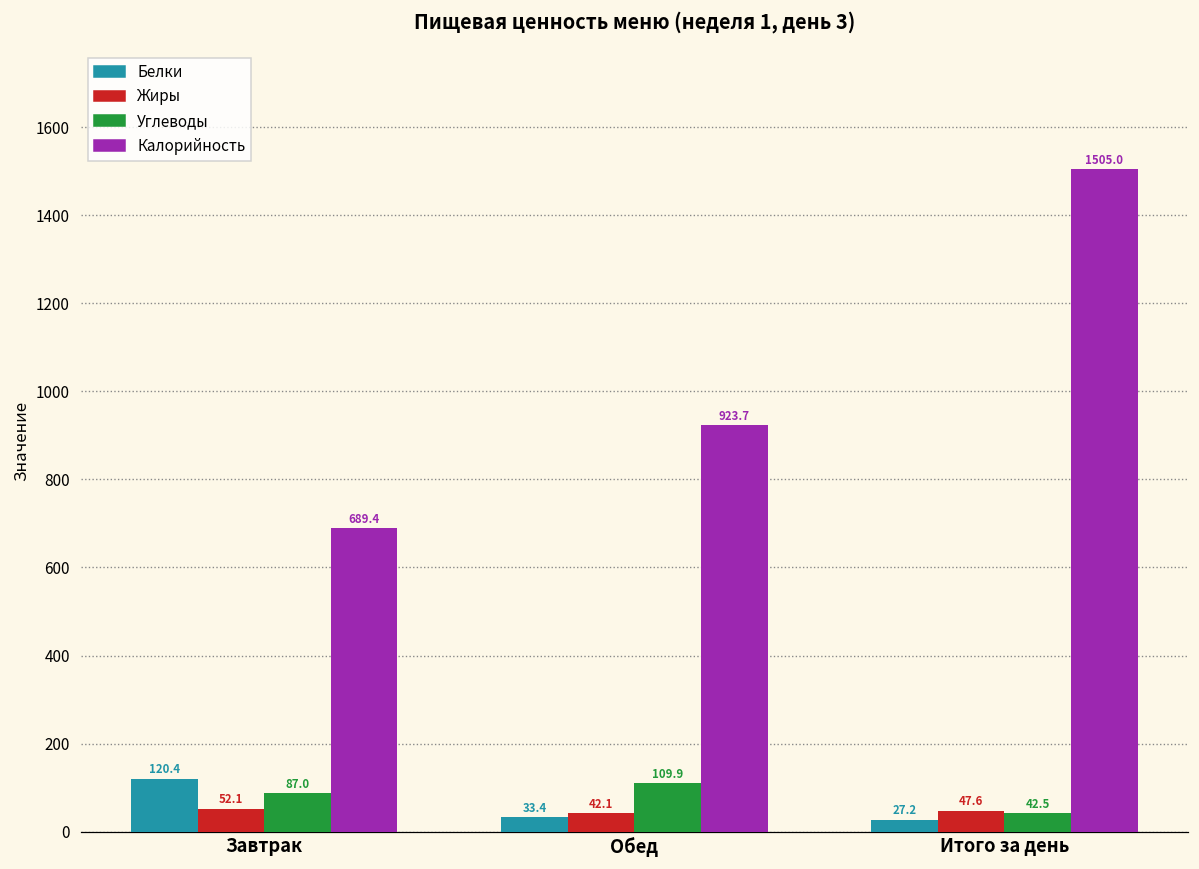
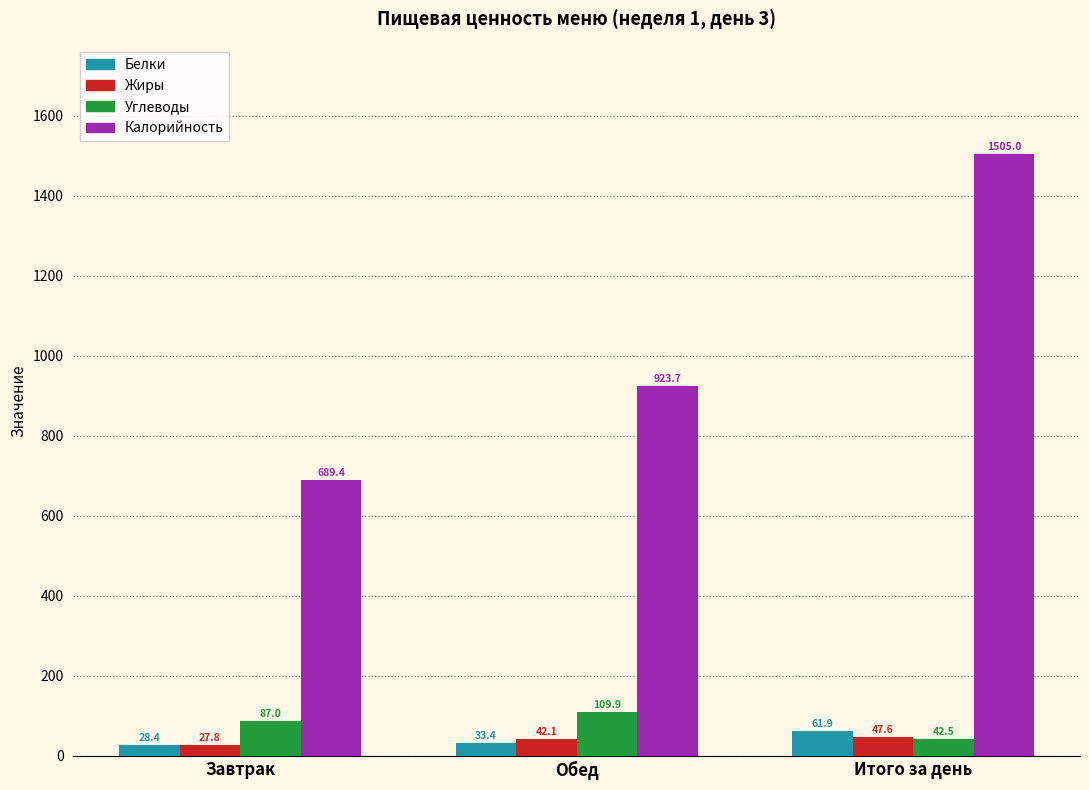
  {
    "Белки": {
-     "Завтрак": 120.4,
+     "Завтрак": 28.4,
      "Обед": 33.4,
-     "Итого за день": 27.2
+     "Итого за день": 61.9
    },
    "Жиры": {
-     "Завтрак": 52.1,
+     "Завтрак": 27.8,
      "Обед": 42.1,
      "Итого за день": 47.6
    },
    "Углеводы": {
      "Завтрак": 87.0,
      "Обед": 109.9,
      "Итого за день": 42.5
    },
    "Калорийность": {
      "Завтрак": 689.4,
      "Обед": 923.7,
      "Итого за день": 1505.0
    }
  }
